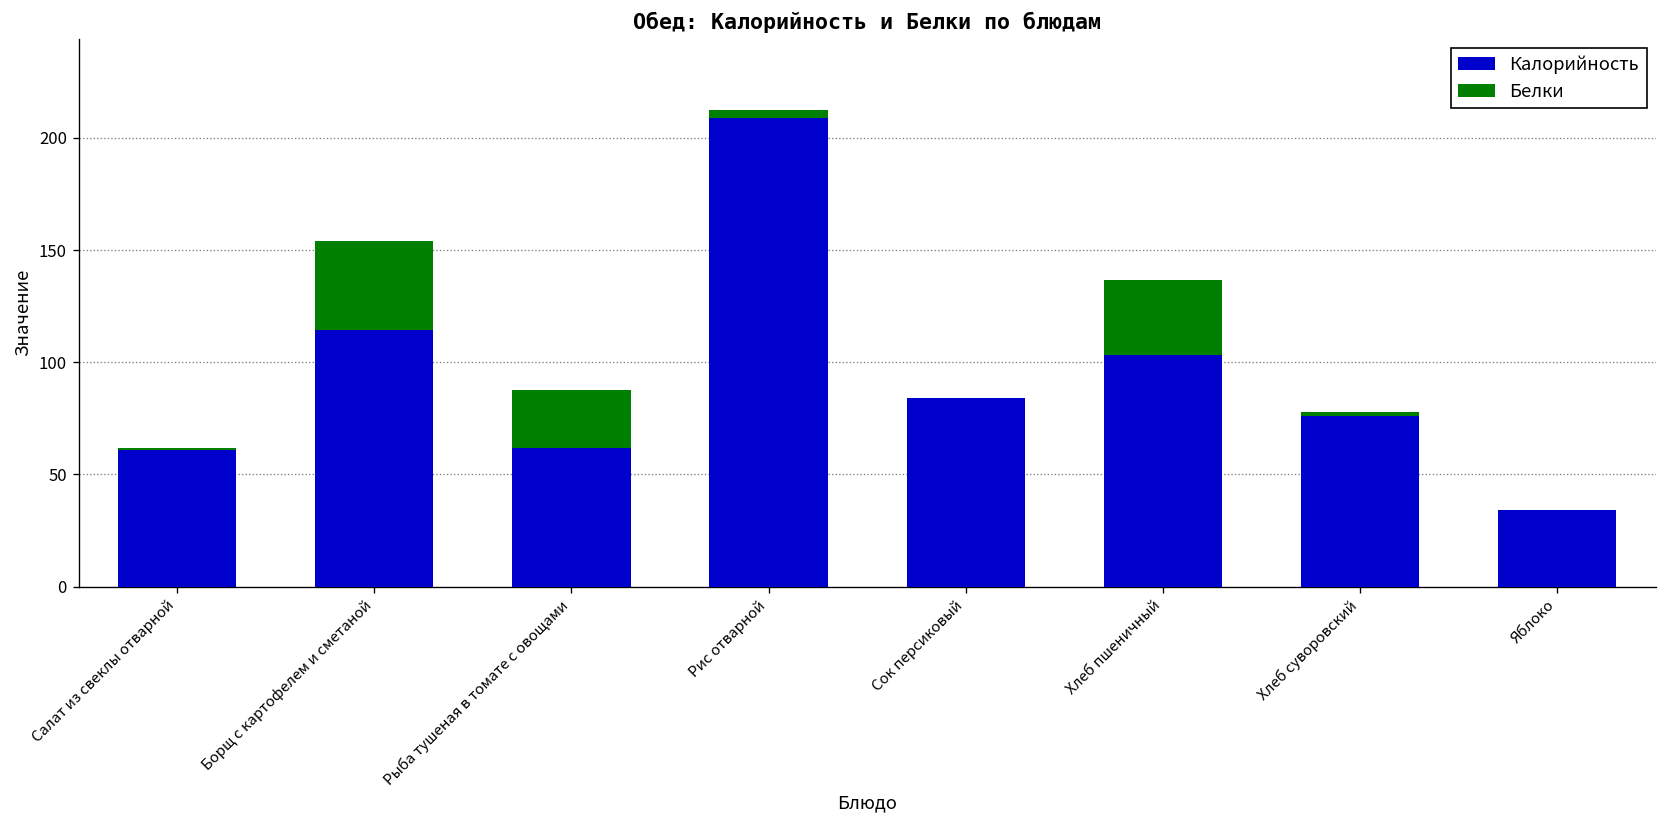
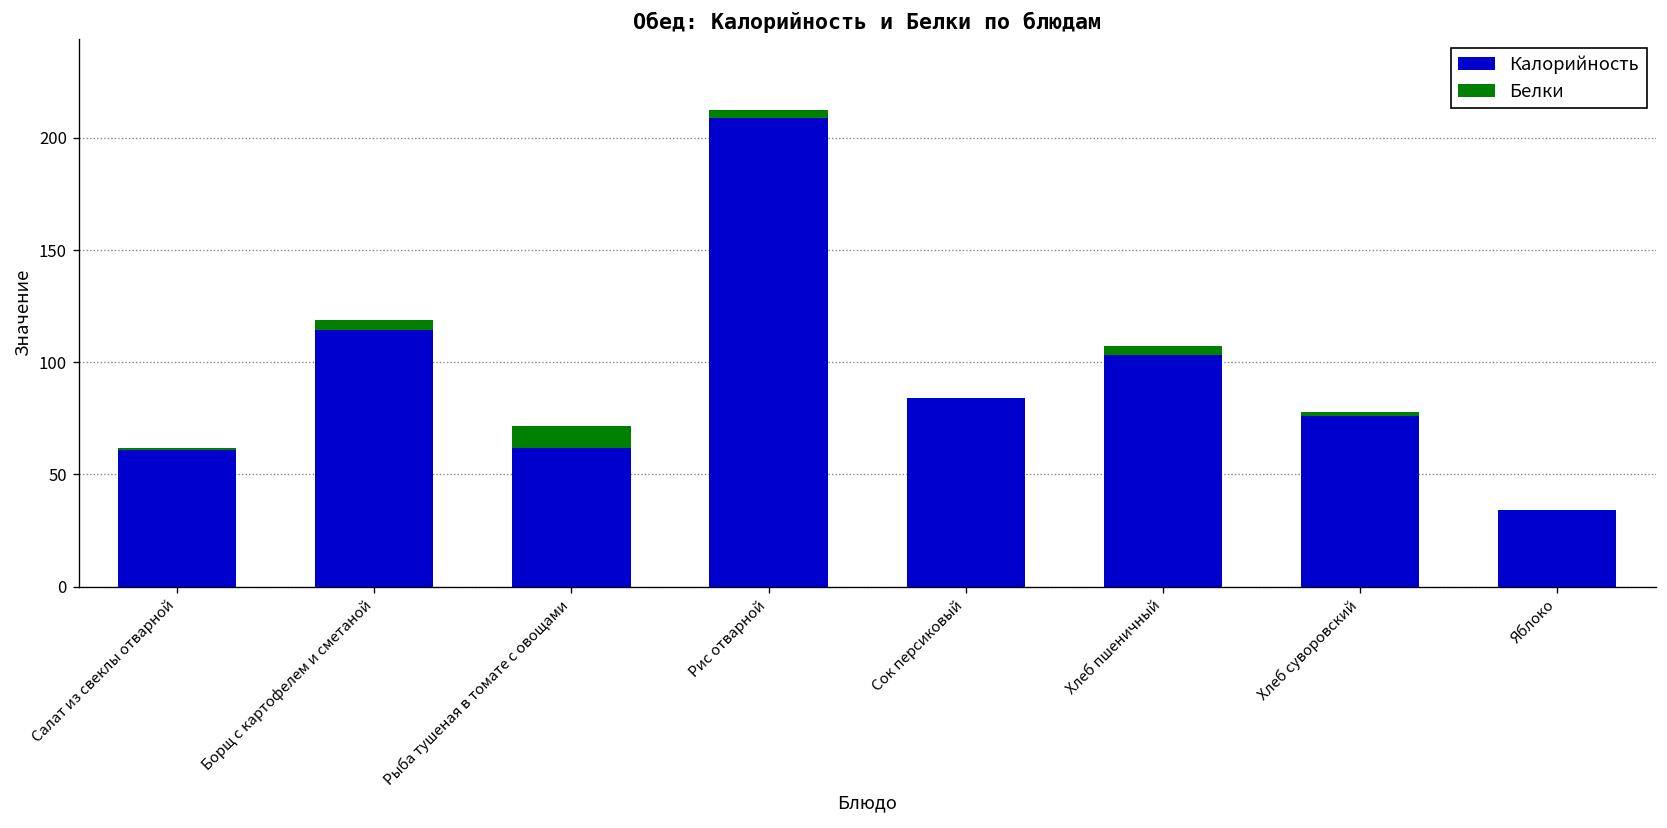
  {
    "Калорийность": {
      "Салат из свеклы отварной": 61,
      "Борщ с картофелем и сметаной": 114,
      "Рыба тушеная в томате с овощами": 62,
      "Рис отварной": 209,
      "Сок персиковый": 84,
      "Хлеб пшеничный": 103,
      "Хлеб суворовский": 76,
      "Яблоко": 34
    },
    "Белки": {
-     "Борщ с картофелем и сметаной": 40,
-     "Рыба тушеная в томате с овощами": 26,
+     "Борщ с картофелем и сметаной": 5,
+     "Рыба тушеная в томате с овощами": 10,
      "Рис отварной": 4,
      "Сок персиковый": 0,
-     "Хлеб пшеничный": 34,
+     "Хлеб пшеничный": 4,
      "Хлеб суворовский": 2
    }
  }
